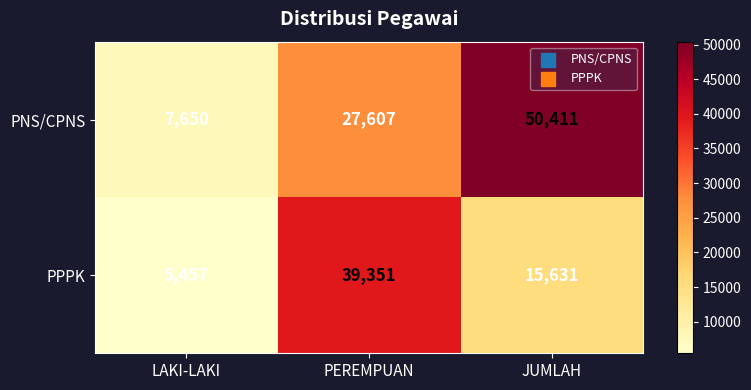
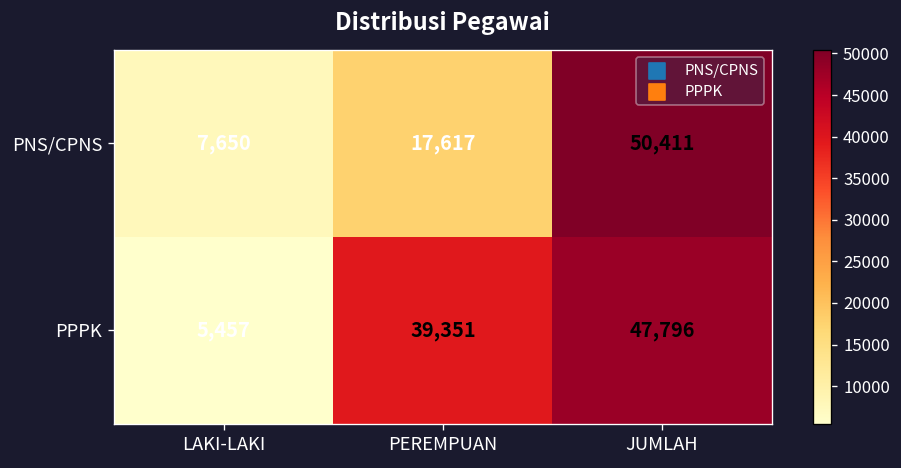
  {
    "PNS/CPNS": {
      "LAKI-LAKI": "7,650",
-     "PEREMPUAN": "27,607",
+     "PEREMPUAN": "17,617",
      "JUMLAH": "50,411"
    },
    "PPPK": {
      "LAKI-LAKI": "5,457",
      "PEREMPUAN": "39,351",
-     "JUMLAH": "15,631"
+     "JUMLAH": "47,796"
    }
  }
